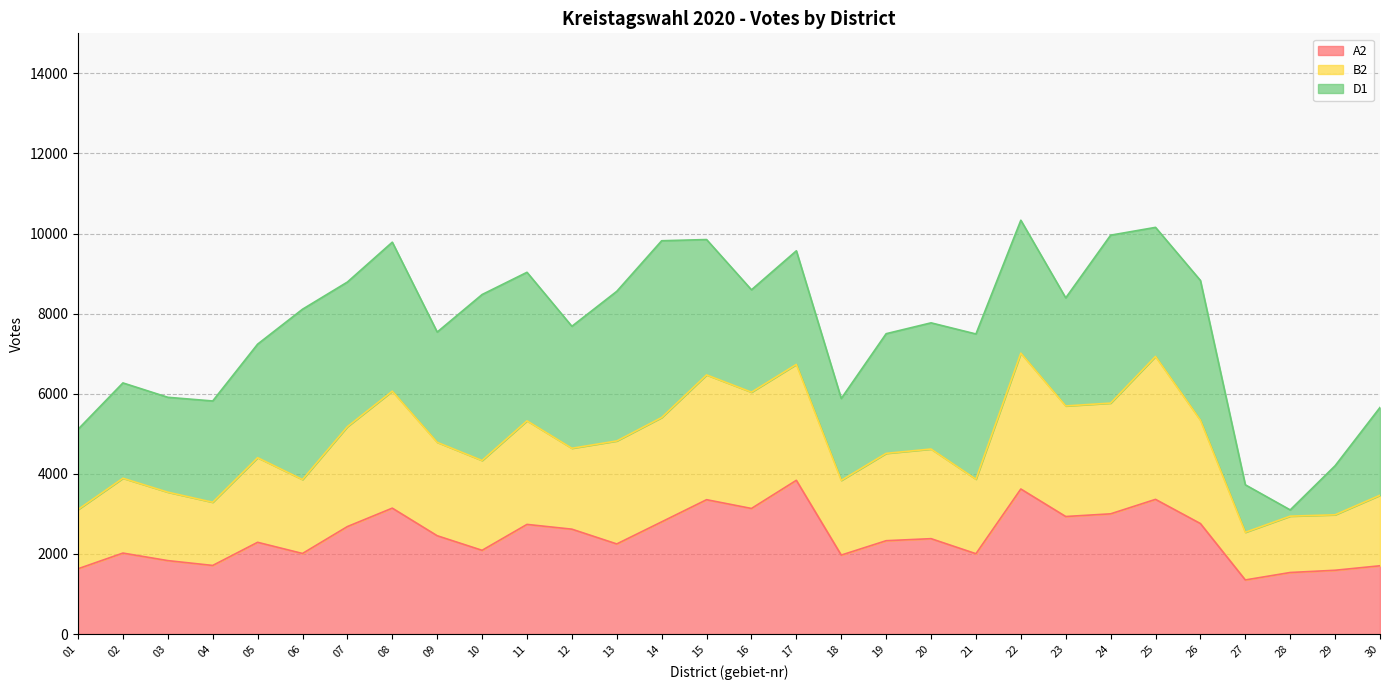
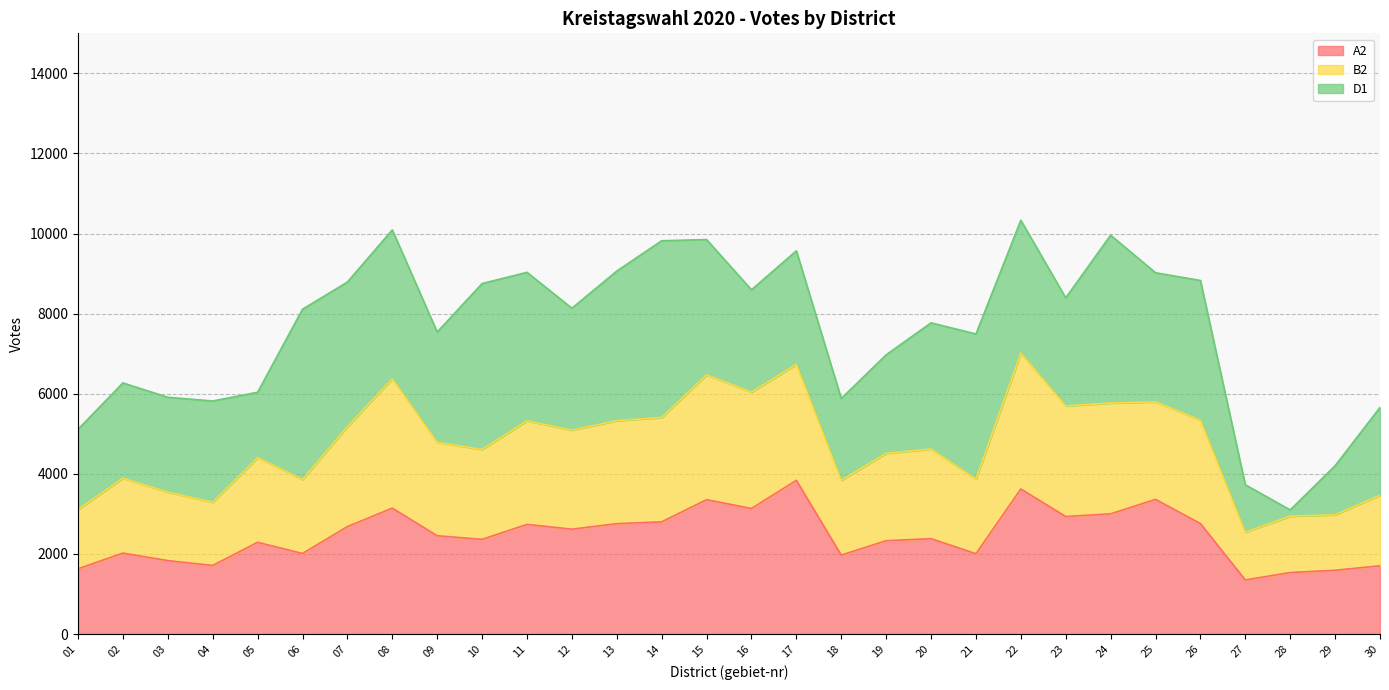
  {
    "A2": {
      "01": 1600,
      "02": 2000,
      "03": 1800,
      "04": 1700,
      "05": 2300,
      "06": 2000,
      "07": 2700,
      "08": 3100,
      "09": 2500,
-     "10": 2100,
+     "10": 2400,
      "11": 2700,
      "12": 2600,
-     "13": 2300,
+     "13": 2800,
      "14": 2800,
      "15": 3400,
      "16": 3100,
      "17": 3800,
      "18": 2000,
      "19": 2300,
      "20": 2400,
      "21": 2000,
      "22": 3600,
      "23": 2900,
      "24": 3000,
      "25": 3400,
      "26": 2800,
      "27": 1400,
      "28": 1500,
      "29": 1600,
      "30": 1700
    },
    "B2": {
      "01": 1500,
      "02": 1900,
      "03": 1700,
      "04": 1600,
      "05": 2100,
      "06": 1800,
      "07": 2500,
-     "08": 2900,
+     "08": 3200,
      "09": 2300,
      "10": 2200,
      "11": 2600,
-     "12": 2000,
+     "12": 2500,
      "13": 2600,
      "14": 2600,
      "15": 3100,
      "16": 2900,
      "17": 2900,
      "18": 1900,
      "19": 2200,
      "20": 2200,
      "21": 1900,
      "22": 3400,
      "23": 2800,
      "24": 2800,
-     "25": 3600,
+     "25": 2400,
      "26": 2600,
      "27": 1200,
      "28": 1400,
      "29": 1400,
      "30": 1800
    },
    "D1": {
      "01": 2000,
      "02": 2400,
      "03": 2400,
      "04": 2500,
-     "05": 2800,
+     "05": 1600,
      "06": 4300,
      "07": 3600,
      "08": 3700,
      "09": 2800,
      "10": 4100,
      "11": 3700,
      "12": 3000,
      "13": 3700,
      "14": 4400,
      "15": 3400,
      "16": 2600,
      "17": 2800,
      "18": 2000,
-     "19": 3000,
+     "19": 2500,
      "20": 3200,
      "21": 3600,
      "22": 3300,
      "23": 2700,
      "24": 4200,
      "25": 3200,
      "26": 3500,
      "27": 1200,
      "28": 200,
      "29": 1200,
      "30": 2200
    }
  }
